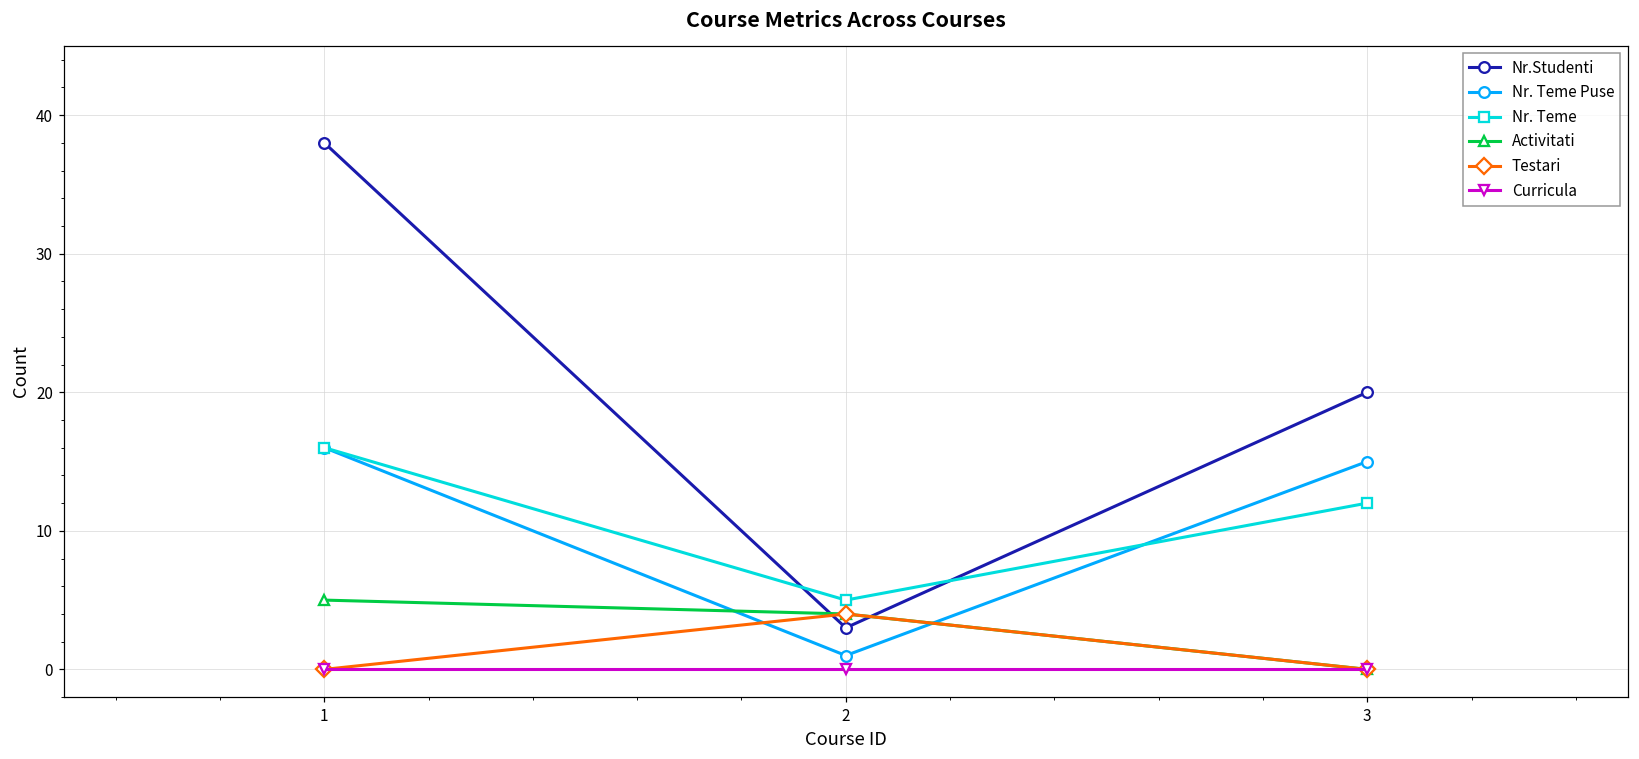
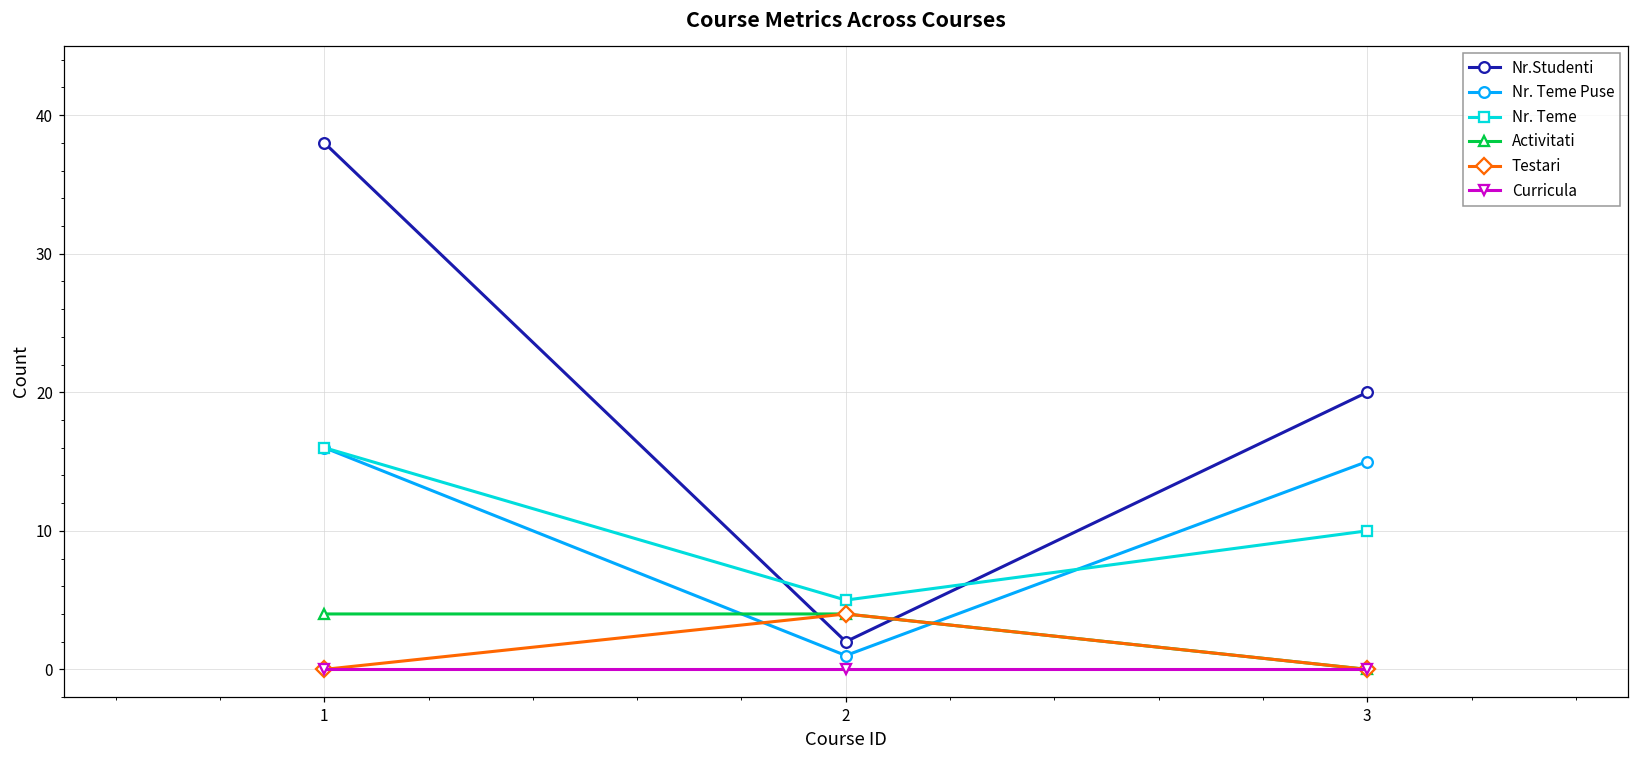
  {
    "Nr.Studenti": {
      "1": 38,
-     "2": 3,
+     "2": 2,
      "3": 20
    },
    "Nr. Teme Puse": {
      "2": 1,
      "3": 15
    },
    "Nr. Teme": {
      "2": 5,
-     "3": 12
+     "3": 10
    },
    "Activitati": {
-     "1": 5
+     "1": 4
    },
    "Curricula": {
      "2": 0
    }
  }
